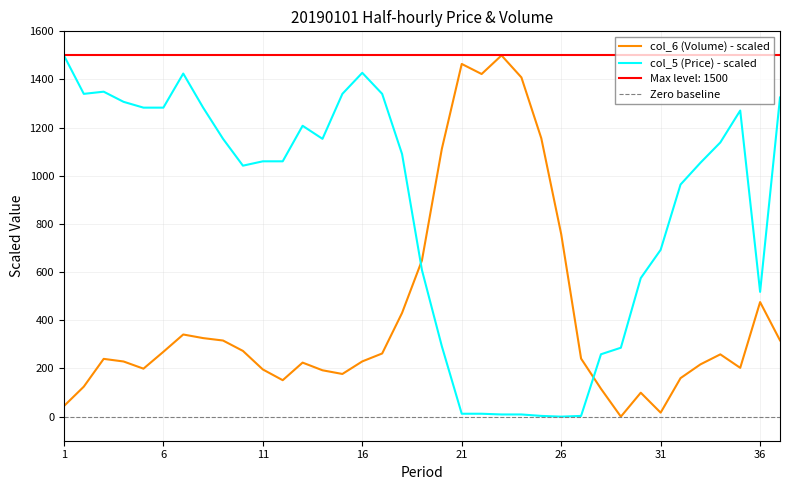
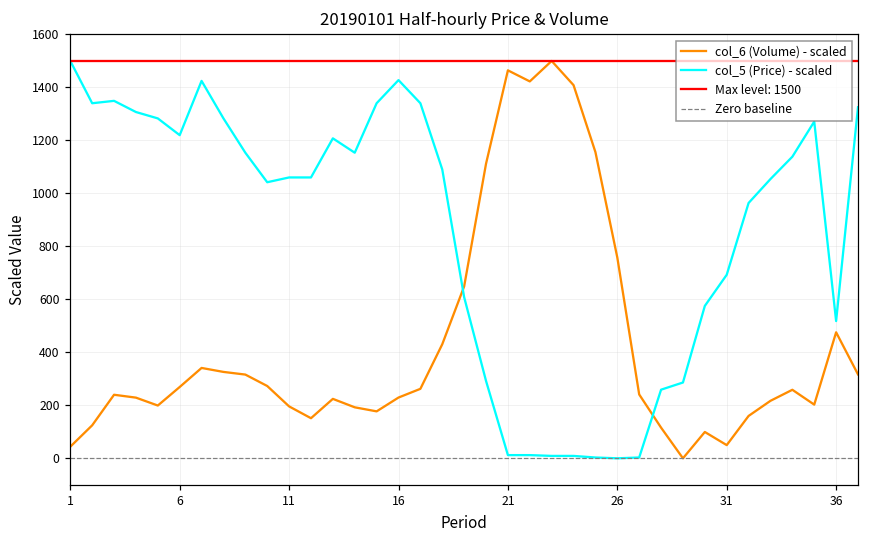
  {
    "col_6 (Volume) - scaled": {
      "1": 40,
      "6": 270,
      "11": 200,
      "16": 230,
      "21": 1460,
      "26": 760,
-     "31": 20,
+     "31": 50,
      "36": 480
    },
    "col_5 (Price) - scaled": {
      "1": 1500,
-     "6": 1280,
+     "6": 1220,
      "11": 1060,
      "16": 1430,
      "21": 10,
      "26": 0,
      "31": 690,
      "36": 520
    }
  }
